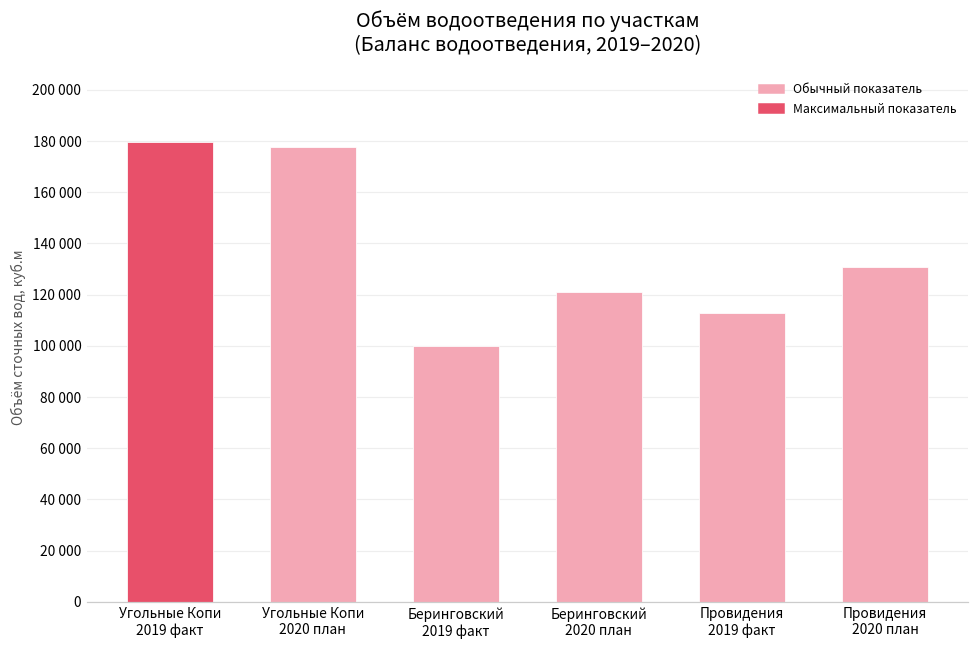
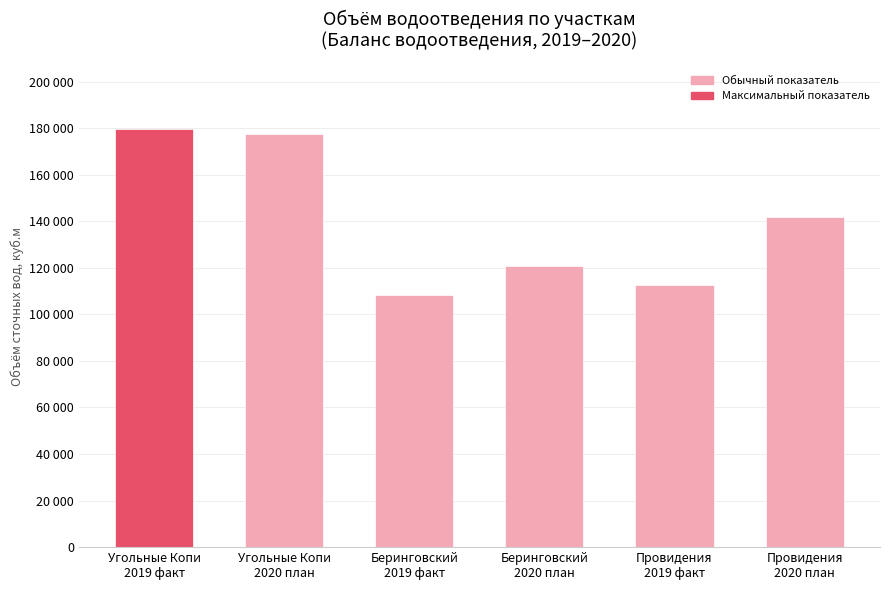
  {
    "Угольные Копи 2019 факт": 180000,
    "Угольные Копи 2020 план": 177000,
-   "Беринговский 2019 факт": 100000,
+   "Беринговский 2019 факт": 108000,
    "Беринговский 2020 план": 121000,
    "Провидения 2019 факт": 113000,
-   "Провидения 2020 план": 131000
+   "Провидения 2020 план": 142000
  }
